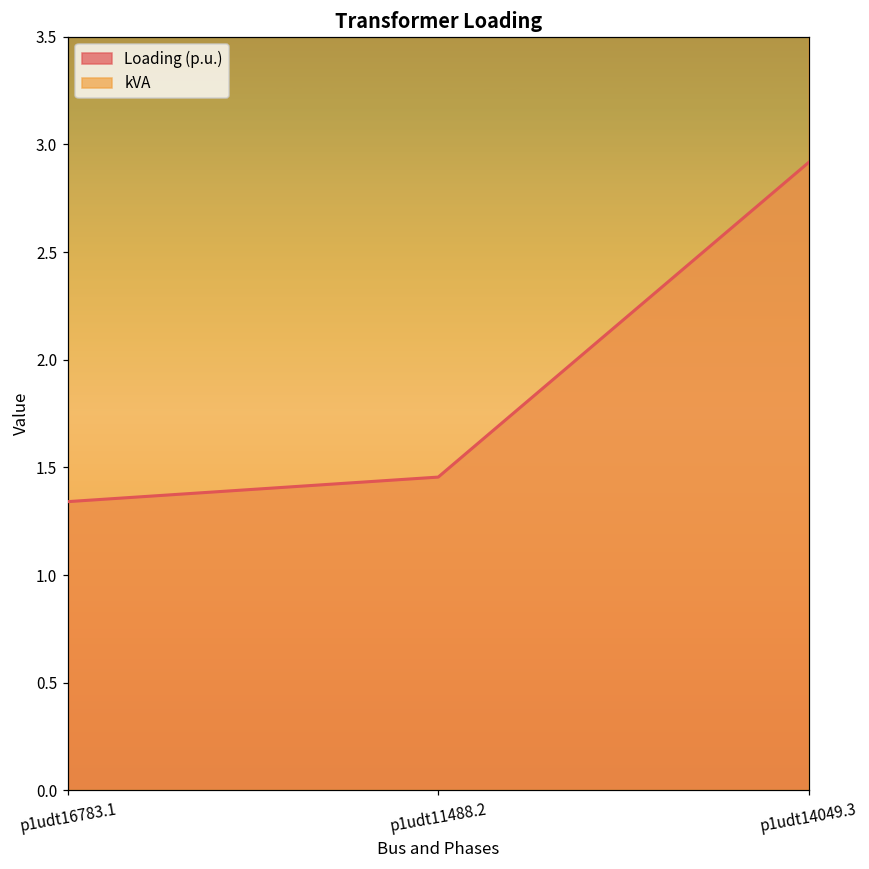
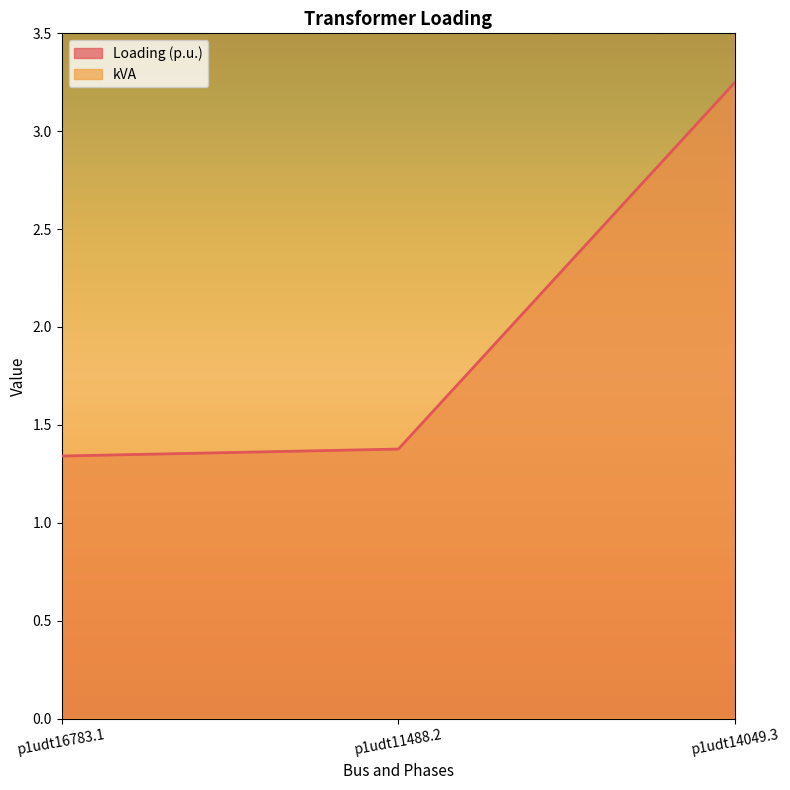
  {
    "Loading (p.u.)": {
      "p1udt16783.1": 1.34,
-     "p1udt11488.2": 1.45,
-     "p1udt14049.3": 2.92
+     "p1udt11488.2": 1.38,
+     "p1udt14049.3": 3.25
    }
  }
